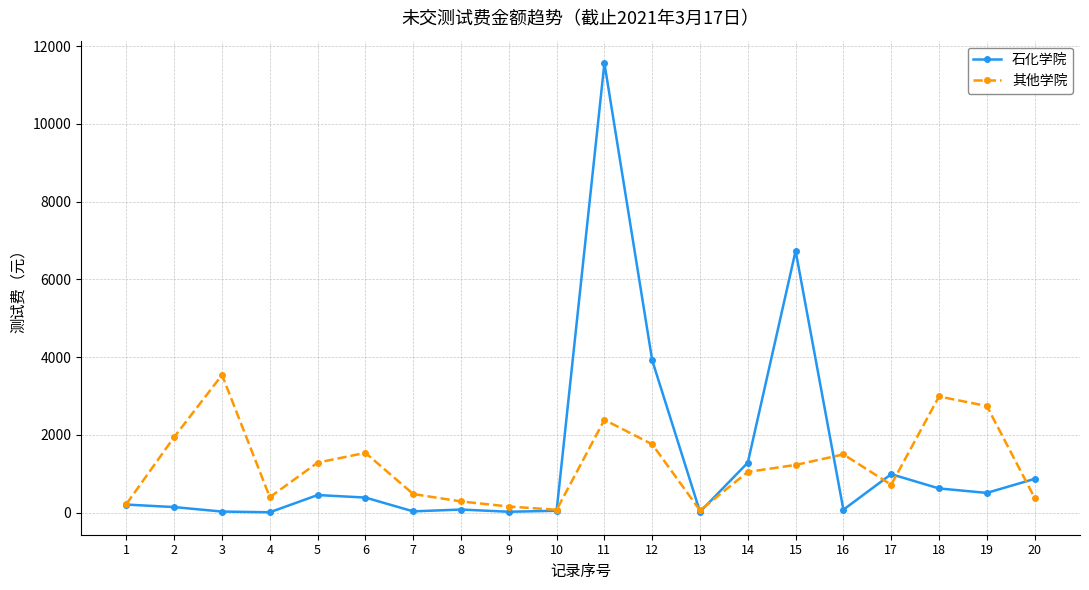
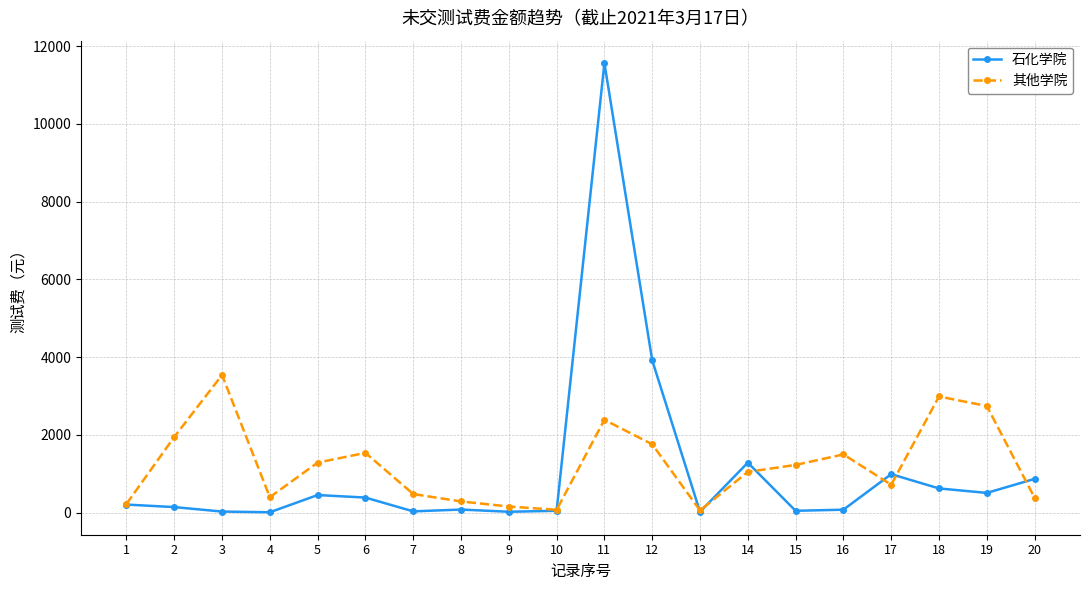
  {
    "石化学院": {
      "2": 100,
      "3": 0,
      "4": 0,
      "5": 500,
      "6": 400,
      "7": 0,
      "8": 100,
      "9": 0,
      "11": 11600,
      "12": 3900,
      "14": 1300,
-     "15": 6700,
+     "15": 100,
      "16": 100,
      "17": 1000,
      "18": 600,
      "19": 500,
      "20": 900
    },
    "其他学院": {
      "2": 1900,
      "3": 3500,
      "4": 400,
      "5": 1300,
      "6": 1500,
      "7": 500,
      "8": 300,
      "9": 200,
      "11": 2400,
      "12": 1800,
      "14": 1100,
      "15": 1200,
      "16": 1500,
      "17": 700,
      "18": 3000,
      "19": 2700,
      "20": 400
    }
  }
